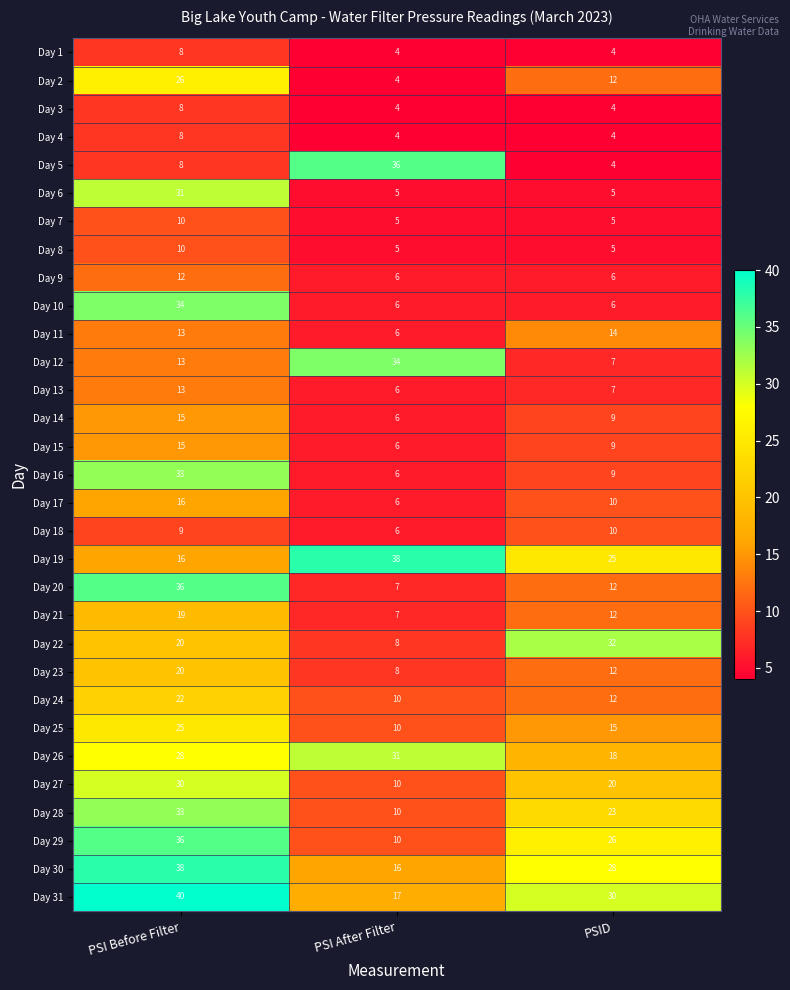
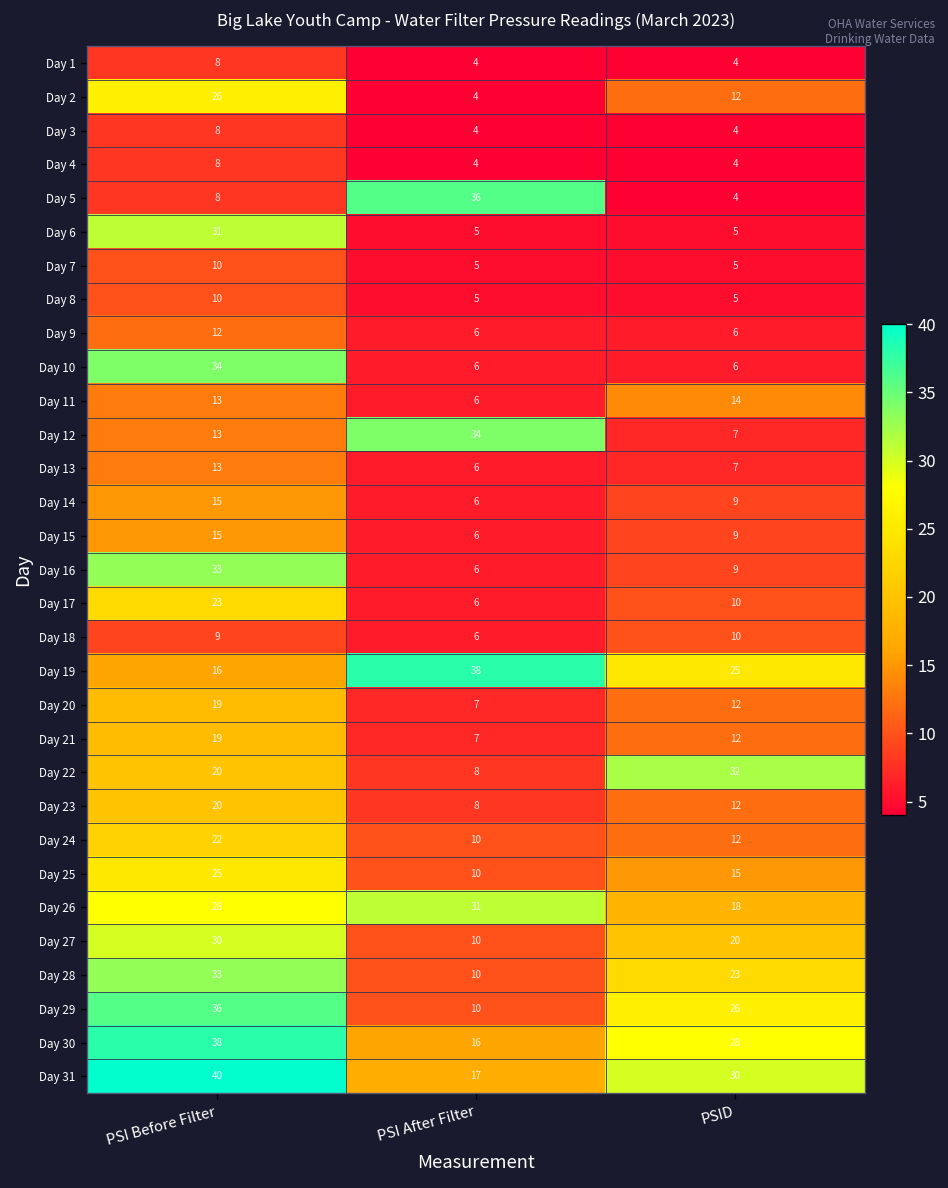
  {
    "Day 1": {
      "PSI Before Filter": 8,
      "PSI After Filter": 4,
      "PSID": 4
    },
    "Day 2": {
      "PSI Before Filter": 26,
      "PSI After Filter": 4,
      "PSID": 12
    },
    "Day 3": {
      "PSI Before Filter": 8,
      "PSI After Filter": 4,
      "PSID": 4
    },
    "Day 4": {
      "PSI Before Filter": 8,
      "PSI After Filter": 4,
      "PSID": 4
    },
    "Day 5": {
      "PSI Before Filter": 8,
      "PSI After Filter": 36,
      "PSID": 4
    },
    "Day 6": {
      "PSI Before Filter": 31,
      "PSI After Filter": 5,
      "PSID": 5
    },
    "Day 7": {
      "PSI Before Filter": 10,
      "PSI After Filter": 5,
      "PSID": 5
    },
    "Day 8": {
      "PSI Before Filter": 10,
      "PSI After Filter": 5,
      "PSID": 5
    },
    "Day 9": {
      "PSI Before Filter": 12,
      "PSI After Filter": 6,
      "PSID": 6
    },
    "Day 10": {
      "PSI Before Filter": 34,
      "PSI After Filter": 6,
      "PSID": 6
    },
    "Day 11": {
      "PSI Before Filter": 13,
      "PSI After Filter": 6,
      "PSID": 14
    },
    "Day 12": {
      "PSI Before Filter": 13,
      "PSI After Filter": 34,
      "PSID": 7
    },
    "Day 13": {
      "PSI Before Filter": 13,
      "PSI After Filter": 6,
      "PSID": 7
    },
    "Day 14": {
      "PSI Before Filter": 15,
      "PSI After Filter": 6,
      "PSID": 9
    },
    "Day 15": {
      "PSI Before Filter": 15,
      "PSI After Filter": 6,
      "PSID": 9
    },
    "Day 16": {
      "PSI Before Filter": 33,
      "PSI After Filter": 6,
      "PSID": 9
    },
    "Day 17": {
-     "PSI Before Filter": 16,
+     "PSI Before Filter": 23,
      "PSI After Filter": 6,
      "PSID": 10
    },
    "Day 18": {
      "PSI Before Filter": 9,
      "PSI After Filter": 6,
      "PSID": 10
    },
    "Day 19": {
      "PSI Before Filter": 16,
      "PSI After Filter": 38,
      "PSID": 25
    },
    "Day 20": {
-     "PSI Before Filter": 36,
+     "PSI Before Filter": 19,
      "PSI After Filter": 7,
      "PSID": 12
    },
    "Day 21": {
      "PSI Before Filter": 19,
      "PSI After Filter": 7,
      "PSID": 12
    },
    "Day 22": {
      "PSI Before Filter": 20,
      "PSI After Filter": 8,
      "PSID": 32
    },
    "Day 23": {
      "PSI Before Filter": 20,
      "PSI After Filter": 8,
      "PSID": 12
    },
    "Day 24": {
      "PSI Before Filter": 22,
      "PSI After Filter": 10,
      "PSID": 12
    },
    "Day 25": {
      "PSI Before Filter": 25,
      "PSI After Filter": 10,
      "PSID": 15
    },
    "Day 26": {
      "PSI Before Filter": 28,
      "PSI After Filter": 31,
      "PSID": 18
    },
    "Day 27": {
      "PSI Before Filter": 30,
      "PSI After Filter": 10,
      "PSID": 20
    },
    "Day 28": {
      "PSI Before Filter": 33,
      "PSI After Filter": 10,
      "PSID": 23
    },
    "Day 29": {
      "PSI Before Filter": 36,
      "PSI After Filter": 10,
      "PSID": 26
    },
    "Day 30": {
      "PSI Before Filter": 38,
      "PSI After Filter": 16,
      "PSID": 28
    },
    "Day 31": {
      "PSI Before Filter": 40,
      "PSI After Filter": 17,
      "PSID": 30
    }
  }
